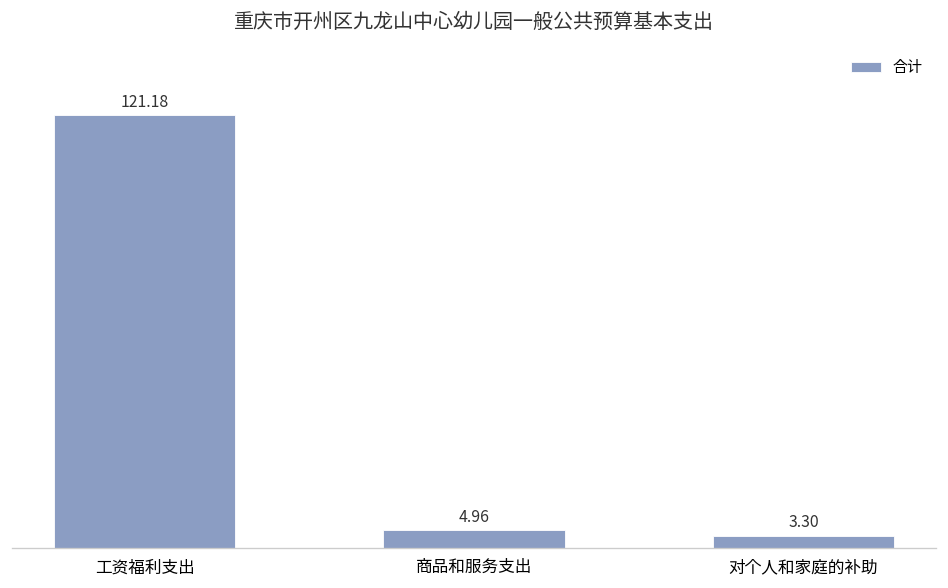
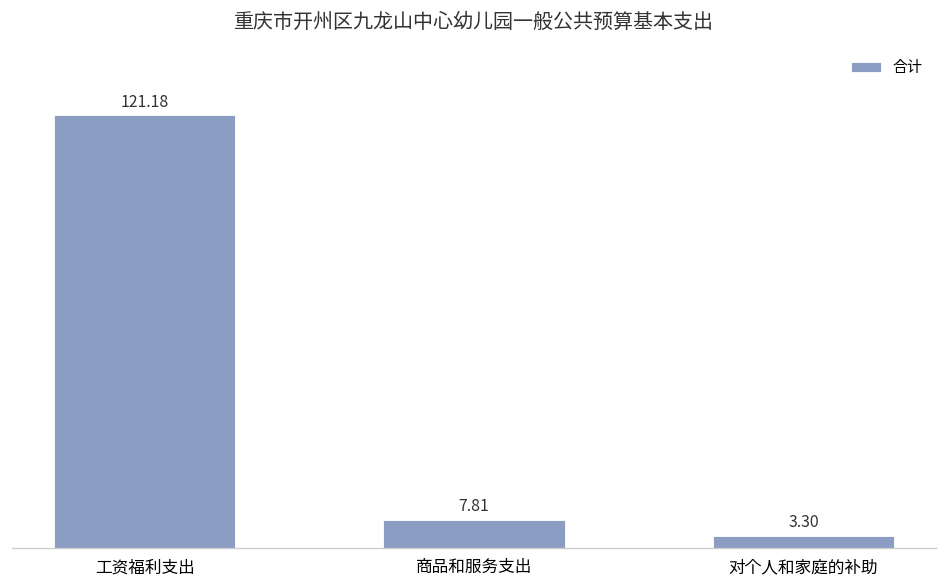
  {
    "工资福利支出": 121.18,
-   "商品和服务支出": 4.96,
+   "商品和服务支出": 7.81,
    "对个人和家庭的补助": 3.30
  }
